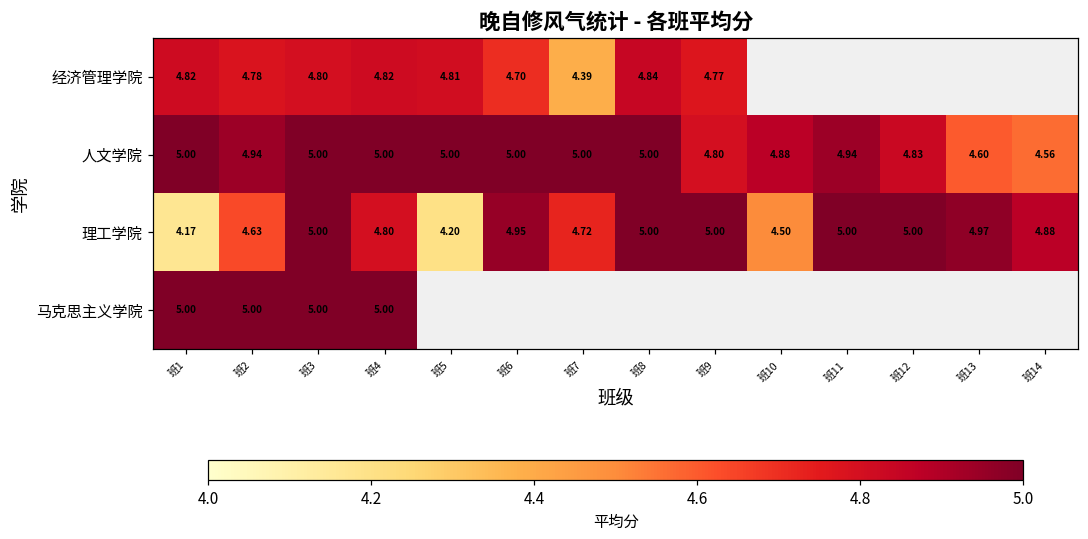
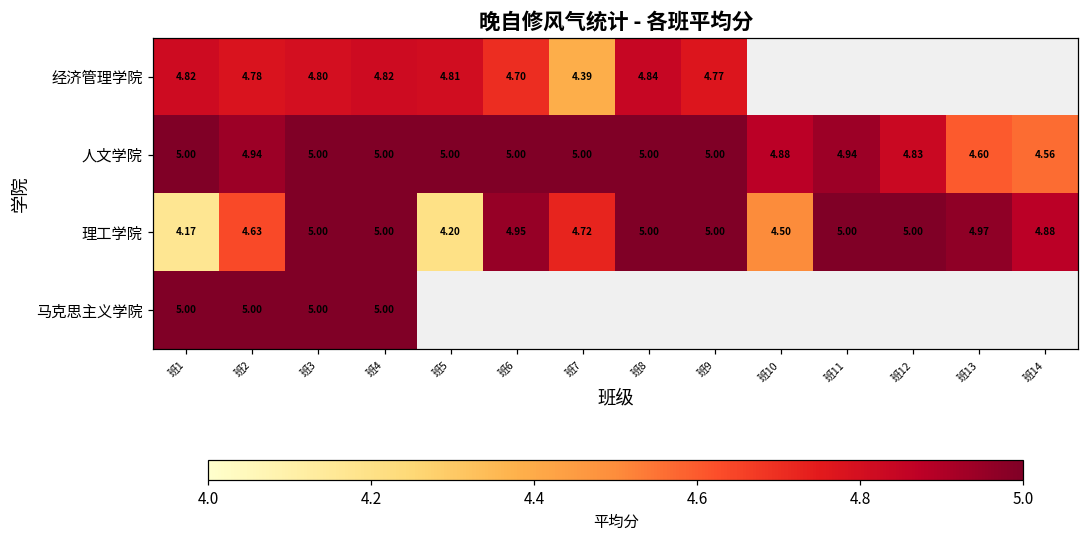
  {
    "经济管理学院": {
      "班1": 4.82,
      "班2": 4.78,
      "班3": 4.80,
      "班4": 4.82,
      "班5": 4.81,
      "班6": 4.70,
      "班7": 4.39,
      "班8": 4.84,
      "班9": 4.77
    },
    "人文学院": {
      "班1": 5.00,
      "班2": 4.94,
      "班3": 5.00,
      "班4": 5.00,
      "班5": 5.00,
      "班6": 5.00,
      "班7": 5.00,
      "班8": 5.00,
-     "班9": 4.80,
+     "班9": 5.00,
      "班10": 4.88,
      "班11": 4.94,
      "班12": 4.83,
      "班13": 4.60,
      "班14": 4.56
    },
    "理工学院": {
      "班1": 4.17,
      "班2": 4.63,
      "班3": 5.00,
-     "班4": 4.80,
+     "班4": 5.00,
      "班5": 4.20,
      "班6": 4.95,
      "班7": 4.72,
      "班8": 5.00,
      "班9": 5.00,
      "班10": 4.50,
      "班11": 5.00,
      "班12": 5.00,
      "班13": 4.97,
      "班14": 4.88
    },
    "马克思主义学院": {
      "班1": 5.00,
      "班2": 5.00,
      "班3": 5.00,
      "班4": 5.00
    }
  }
